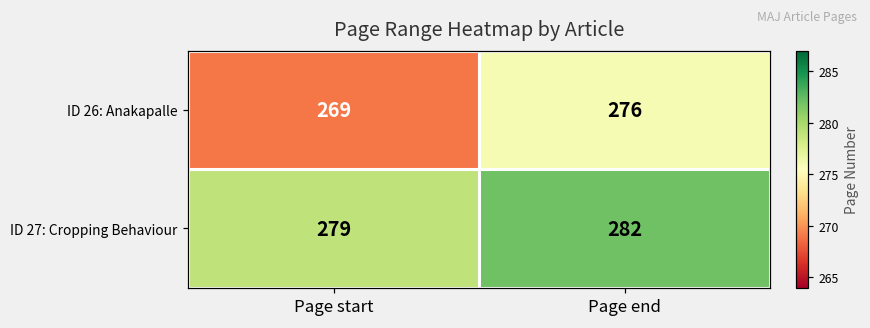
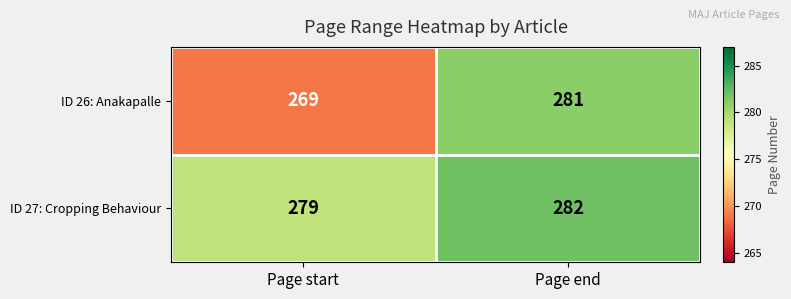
  {
    "ID 26: Anakapalle": {
      "Page start": 269,
-     "Page end": 276
+     "Page end": 281
    },
    "ID 27: Cropping Behaviour": {
      "Page start": 279,
      "Page end": 282
    }
  }
